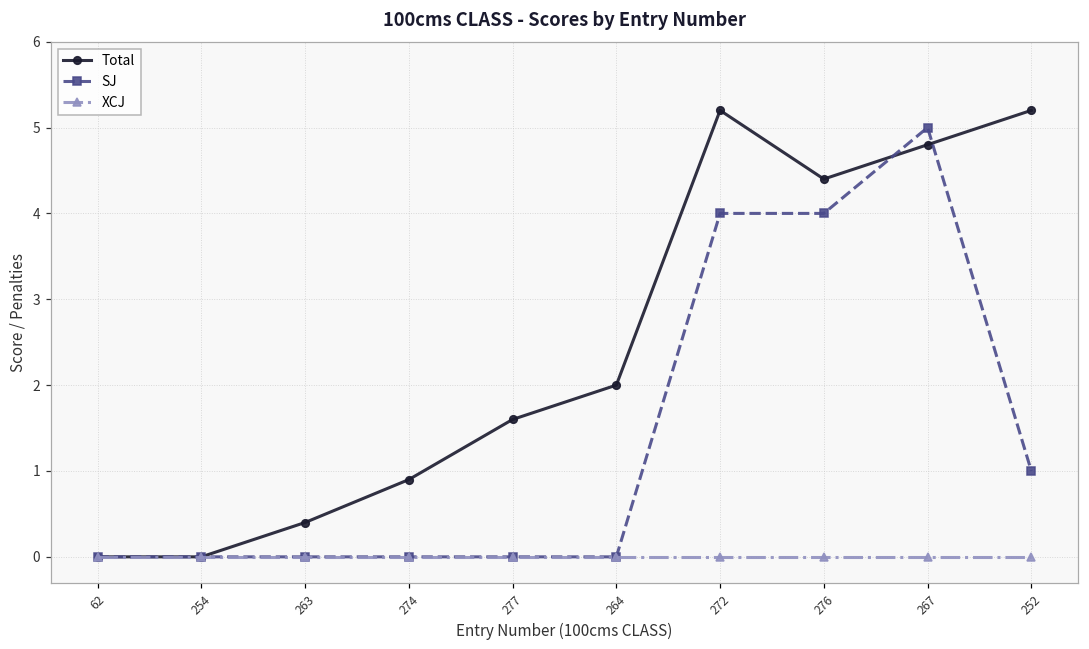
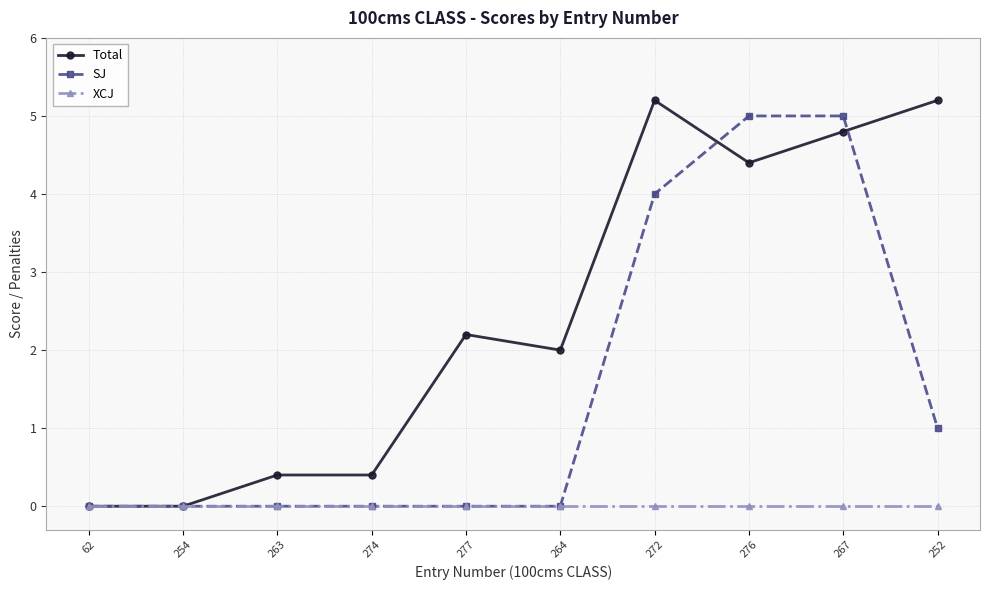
  {
    "Total": {
      "263": 0.4,
-     "274": 0.9,
-     "277": 1.6,
+     "274": 0.4,
+     "277": 2.2,
      "264": 2.0,
      "272": 5.2,
      "276": 4.4,
      "267": 4.8,
      "252": 5.2
    },
    "SJ": {
      "272": 4,
-     "276": 4,
+     "276": 5,
      "267": 5,
      "252": 1
    },
    "XCJ": {
      "272": 0.0,
      "276": 0.0,
      "267": 0.0,
      "252": 0.0
    }
  }
